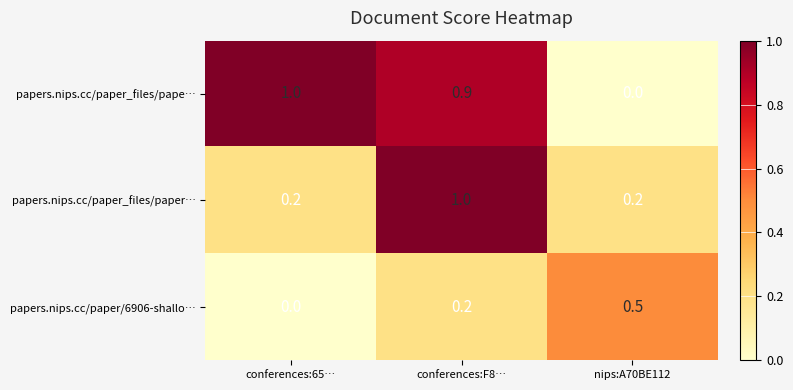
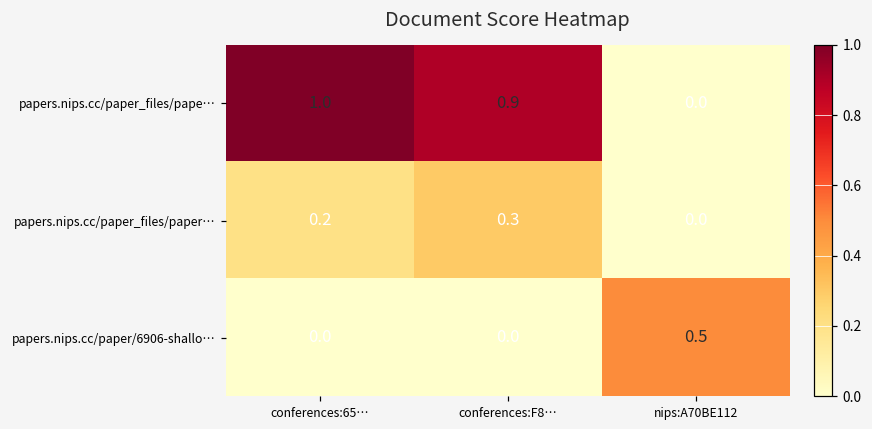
  {
    "papers.nips.cc/paper_files/pape…": {
      "conferences:65…": 1.0,
      "conferences:F8…": 0.9,
      "nips:A70BE112": 0.0
    },
    "papers.nips.cc/paper_files/paper…": {
      "conferences:65…": 0.2,
-     "conferences:F8…": 1.0,
-     "nips:A70BE112": 0.2
+     "conferences:F8…": 0.3,
+     "nips:A70BE112": 0.0
    },
    "papers.nips.cc/paper/6906-shallo…": {
      "conferences:65…": 0.0,
-     "conferences:F8…": 0.2,
+     "conferences:F8…": 0.0,
      "nips:A70BE112": 0.5
    }
  }
